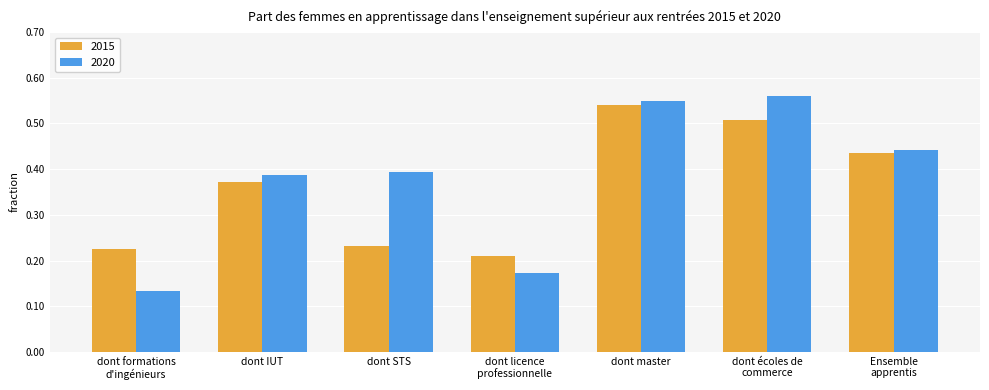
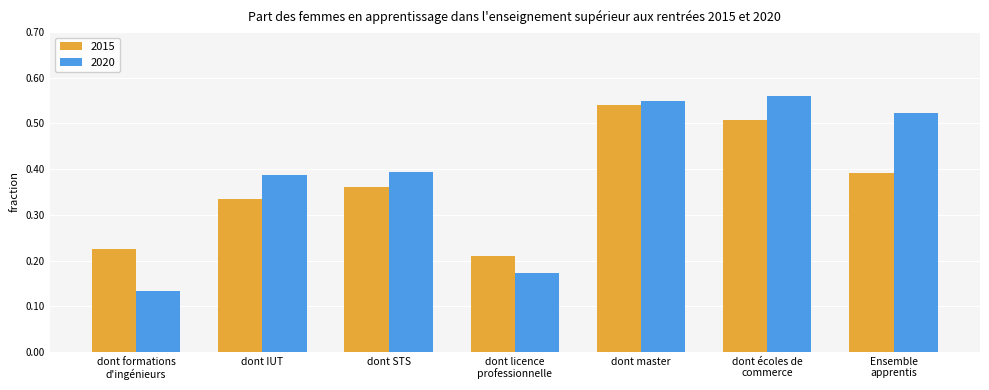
  {
    "2015": {
      "dont formations d'ingénieurs": 0.22,
-     "dont IUT": 0.37,
-     "dont STS": 0.23,
+     "dont IUT": 0.34,
+     "dont STS": 0.36,
      "dont licence professionnelle": 0.21,
      "dont master": 0.54,
      "dont écoles de commerce": 0.51,
-     "Ensemble apprentis": 0.43
+     "Ensemble apprentis": 0.39
    },
    "2020": {
      "dont formations d'ingénieurs": 0.13,
      "dont IUT": 0.39,
      "dont STS": 0.39,
      "dont licence professionnelle": 0.17,
      "dont master": 0.55,
      "dont écoles de commerce": 0.56,
-     "Ensemble apprentis": 0.44
+     "Ensemble apprentis": 0.52
    }
  }
